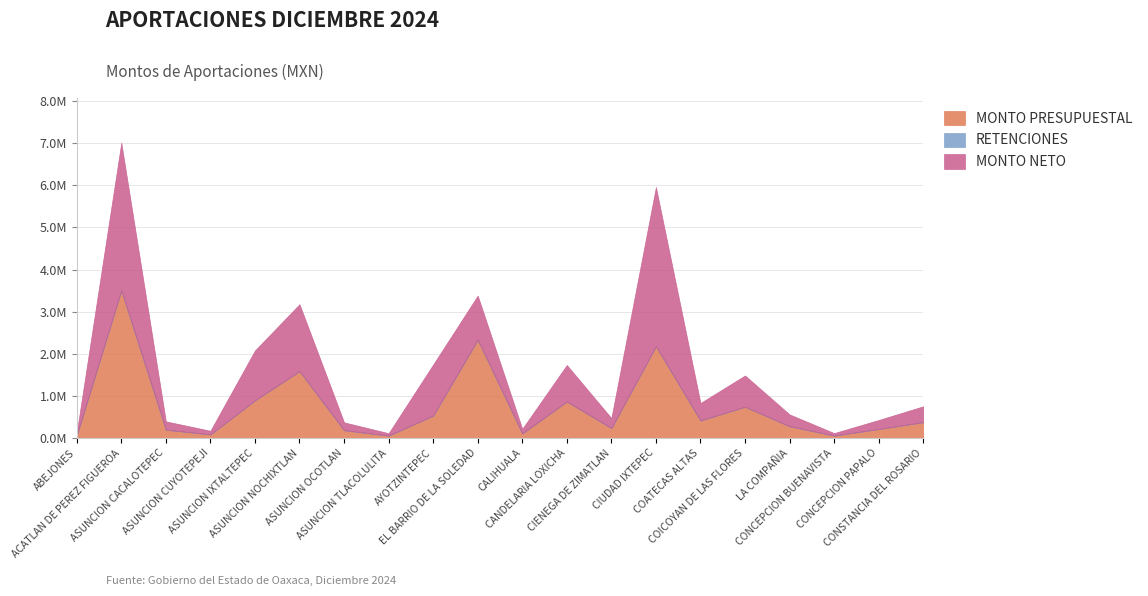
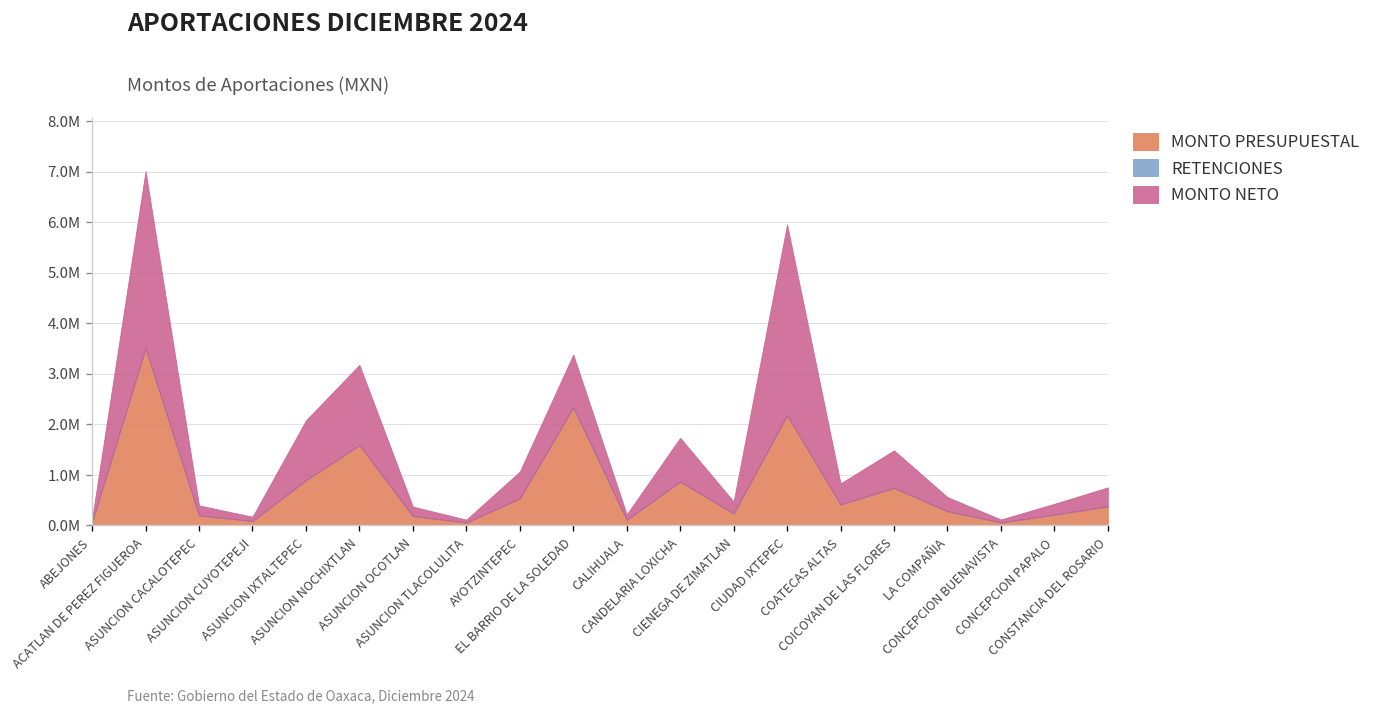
  {
    "RETENCIONES": {
      "ABEJONES": 100000,
      "ACATLAN DE PEREZ FIGUEROA": 3500000,
      "ASUNCION CACALOTEPEC": 200000,
      "ASUNCION CUYOTEPEJI": 100000,
      "ASUNCION IXTALTEPEC": 900000,
      "ASUNCION NOCHIXTLAN": 1600000,
      "ASUNCION OCOTLAN": 200000,
      "AYOTZINTEPEC": 500000,
      "EL BARRIO DE LA SOLEDAD": 2300000,
      "CALIHUALA": 100000,
      "CANDELARIA LOXICHA": 900000,
      "CIENEGA DE ZIMATLAN": 200000,
      "CIUDAD IXTEPEC": 2200000,
      "COATECAS ALTAS": 400000,
      "COICOYAN DE LAS FLORES": 700000,
      "LA COMPAÑIA": 300000,
      "CONCEPCION PAPALO": 200000,
      "CONSTANCIA DEL ROSARIO": 400000
    },
    "MONTO NETO": {
      "ABEJONES": 100000,
      "ACATLAN DE PEREZ FIGUEROA": 3500000,
      "ASUNCION CACALOTEPEC": 200000,
      "ASUNCION CUYOTEPEJI": 100000,
      "ASUNCION IXTALTEPEC": 1200000,
      "ASUNCION NOCHIXTLAN": 1600000,
      "ASUNCION OCOTLAN": 200000,
-     "AYOTZINTEPEC": 1200000,
+     "AYOTZINTEPEC": 500000,
      "EL BARRIO DE LA SOLEDAD": 1000000,
      "CALIHUALA": 100000,
      "CANDELARIA LOXICHA": 900000,
      "CIENEGA DE ZIMATLAN": 200000,
      "CIUDAD IXTEPEC": 3800000,
      "COATECAS ALTAS": 400000,
      "COICOYAN DE LAS FLORES": 700000,
      "LA COMPAÑIA": 300000,
      "CONCEPCION PAPALO": 200000,
      "CONSTANCIA DEL ROSARIO": 400000
    }
  }
